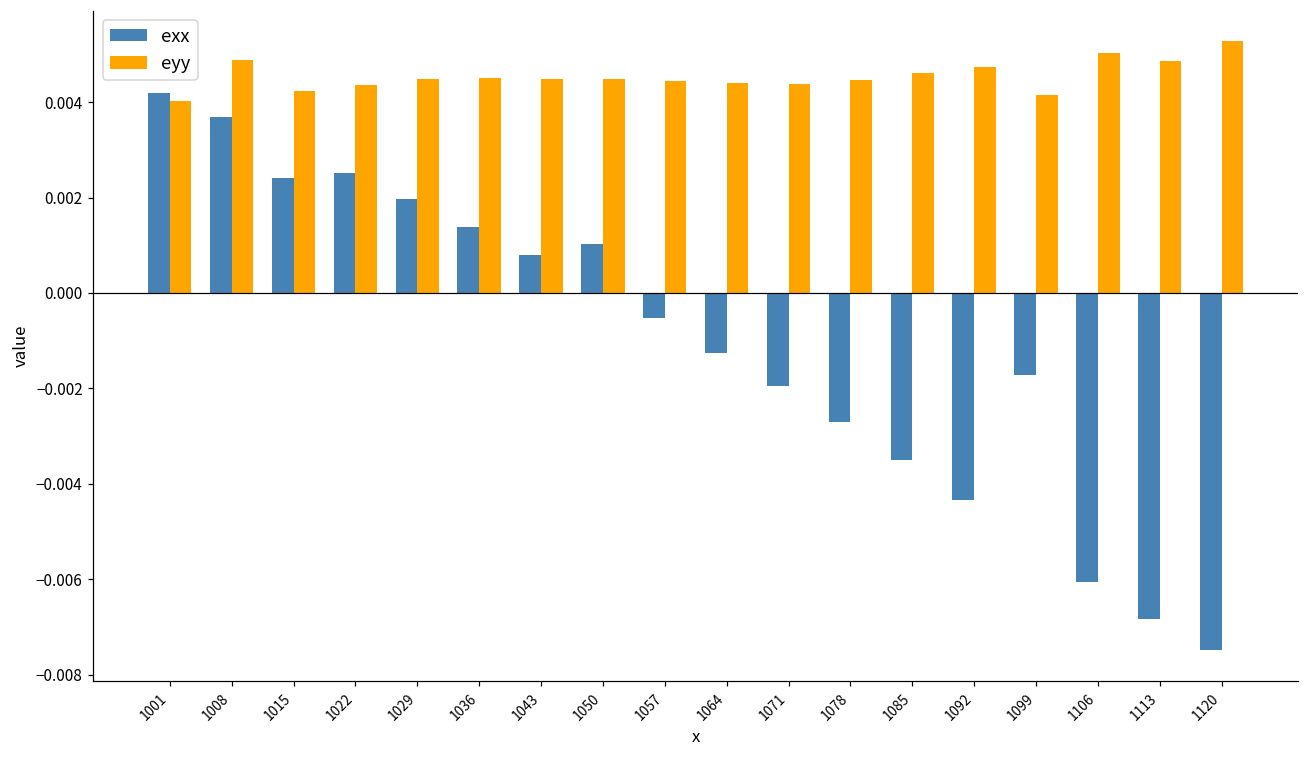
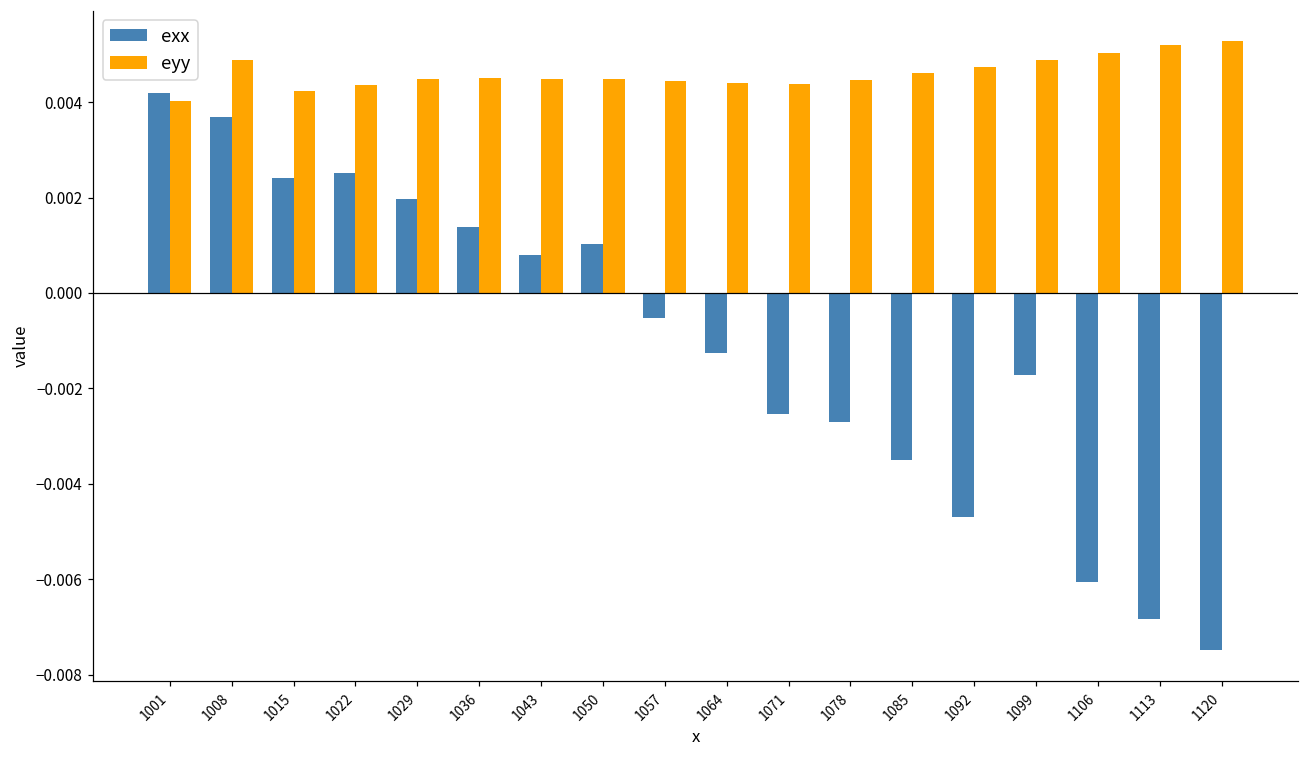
  {
    "exx": {
      "1001": 0.0042,
      "1008": 0.0037,
      "1015": 0.0024,
      "1022": 0.0025,
      "1029": 0.0020,
      "1036": 0.0014,
      "1043": 0.0008,
      "1050": 0.0010,
      "1057": -0.0005,
      "1064": -0.0012,
-     "1071": -0.0020,
+     "1071": -0.0025,
      "1078": -0.0027,
      "1085": -0.0035,
-     "1092": -0.0043,
+     "1092": -0.0047,
      "1099": -0.0017,
      "1106": -0.0061,
      "1113": -0.0068,
      "1120": -0.0075
    },
    "eyy": {
      "1001": 0.0040,
      "1008": 0.0049,
      "1015": 0.0042,
      "1022": 0.0044,
      "1029": 0.0045,
      "1036": 0.0045,
      "1043": 0.0045,
      "1050": 0.0045,
      "1057": 0.0044,
      "1064": 0.0044,
      "1071": 0.0044,
      "1078": 0.0045,
      "1085": 0.0046,
      "1092": 0.0047,
-     "1099": 0.0041,
+     "1099": 0.0049,
      "1106": 0.0050,
-     "1113": 0.0049,
+     "1113": 0.0052,
      "1120": 0.0053
    }
  }
